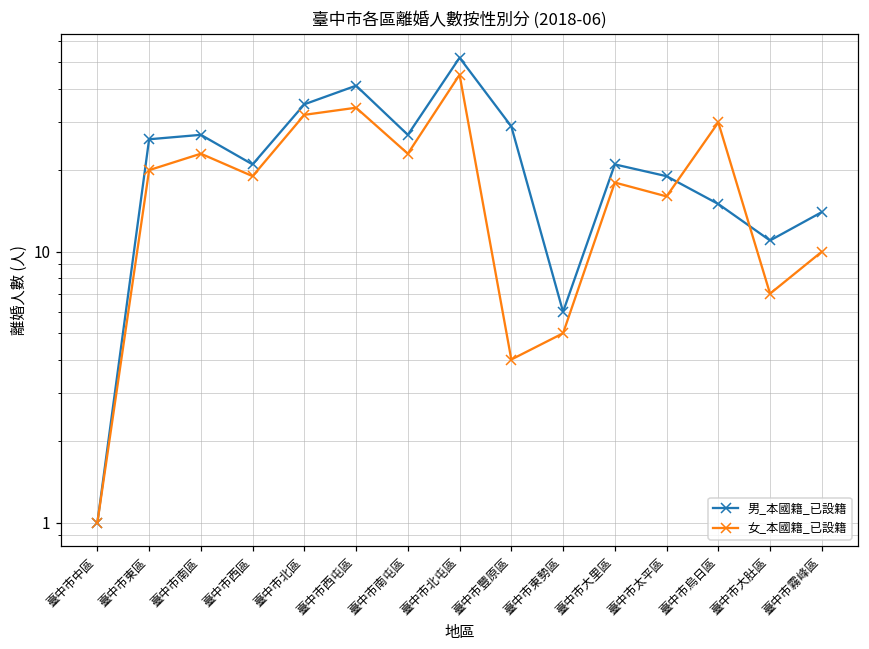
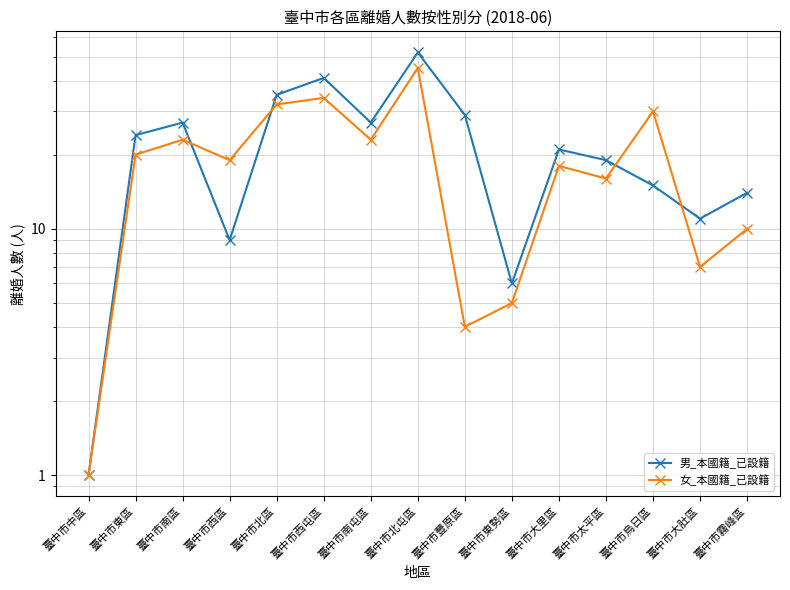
  {
    "男_本國籍_已設籍": {
-     "臺中市東區": 26,
+     "臺中市東區": 24,
      "臺中市南區": 27,
-     "臺中市西區": 21,
+     "臺中市西區": 9,
      "臺中市北區": 35,
      "臺中市西屯區": 41,
      "臺中市南屯區": 27,
      "臺中市北屯區": 52,
      "臺中市豐原區": 29,
      "臺中市東勢區": 6,
      "臺中市大里區": 21,
      "臺中市太平區": 19,
      "臺中市烏日區": 15,
      "臺中市大肚區": 11,
      "臺中市霧峰區": 14
    },
    "女_本國籍_已設籍": {
      "臺中市東區": 20,
      "臺中市南區": 23,
      "臺中市西區": 19,
      "臺中市北區": 32,
      "臺中市西屯區": 34,
      "臺中市南屯區": 23,
      "臺中市北屯區": 45,
      "臺中市豐原區": 4,
      "臺中市東勢區": 5,
      "臺中市大里區": 18,
      "臺中市太平區": 16,
      "臺中市烏日區": 30,
      "臺中市大肚區": 7,
      "臺中市霧峰區": 10
    }
  }
